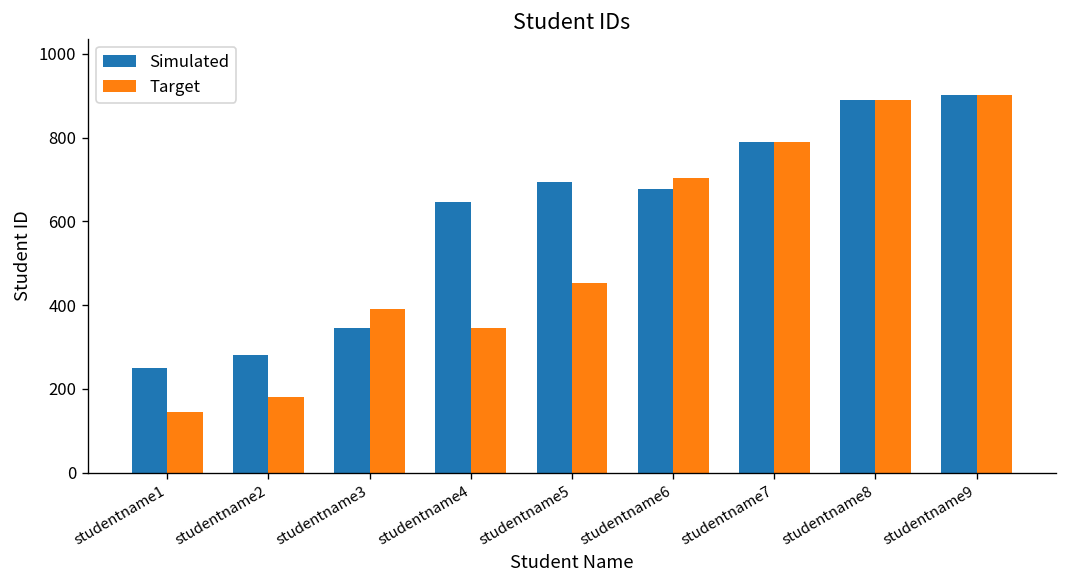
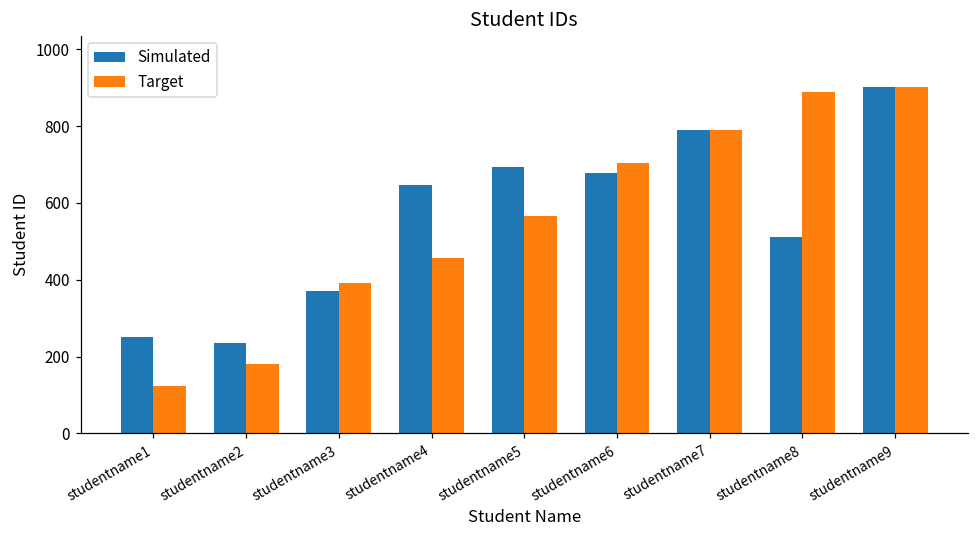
  {
    "Simulated": {
      "studentname1": 250,
-     "studentname2": 280,
-     "studentname3": 350,
+     "studentname2": 230,
+     "studentname3": 370,
      "studentname4": 650,
      "studentname5": 700,
      "studentname6": 680,
      "studentname7": 790,
-     "studentname8": 890,
+     "studentname8": 510,
      "studentname9": 900
    },
    "Target": {
-     "studentname1": 150,
+     "studentname1": 120,
      "studentname2": 180,
      "studentname3": 390,
-     "studentname4": 350,
-     "studentname5": 450,
+     "studentname4": 460,
+     "studentname5": 570,
      "studentname6": 700,
      "studentname7": 790,
      "studentname8": 890,
      "studentname9": 900
    }
  }
